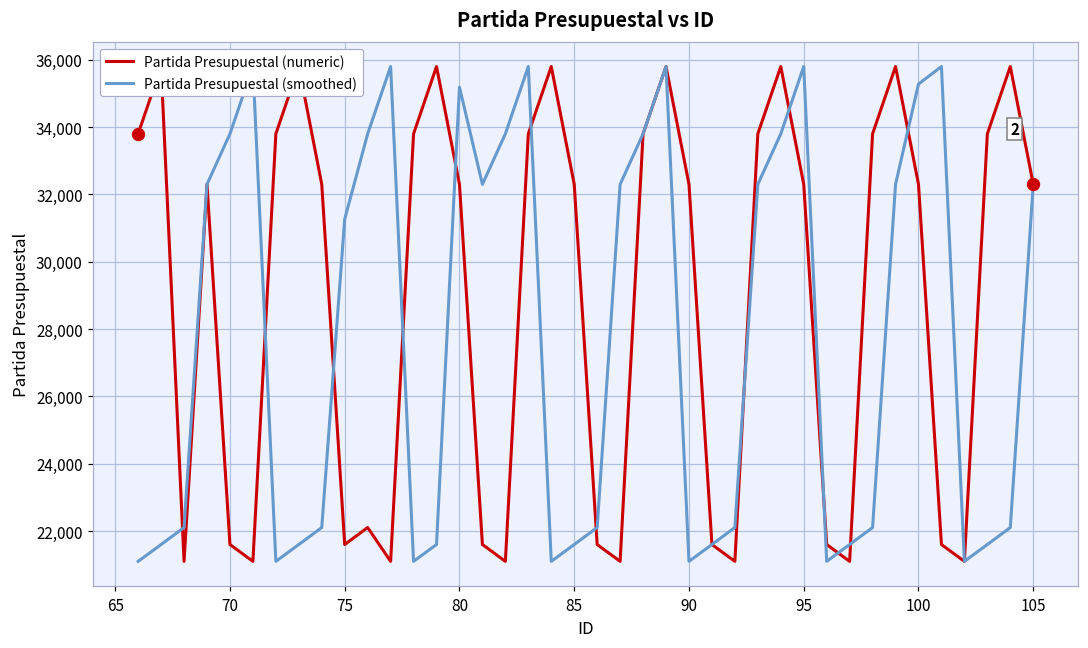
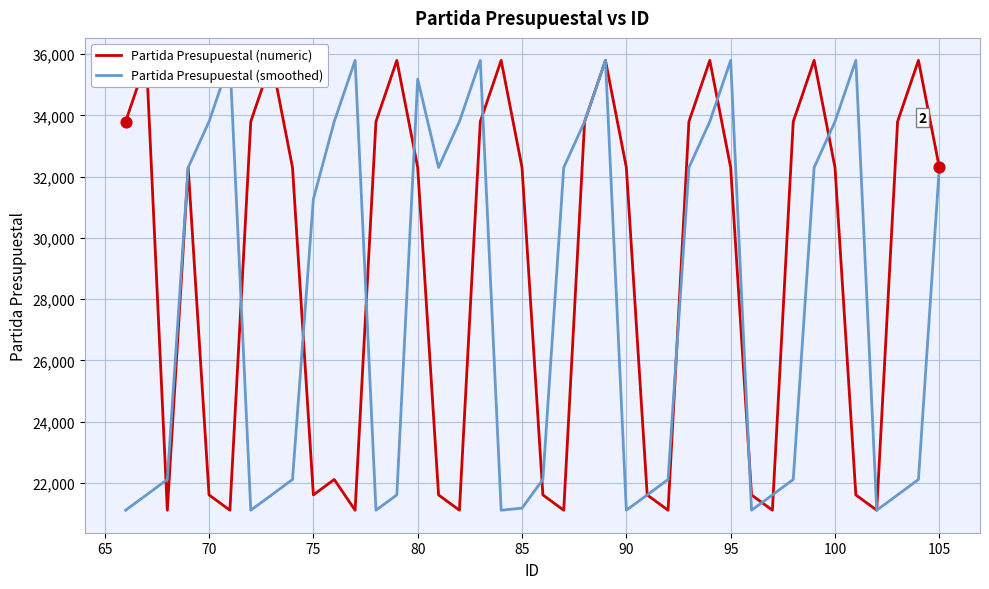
  {
    "Partida Presupuestal (smoothed)": {
      "70": "33,800",
      "75": "31,300",
      "80": "35,200",
-     "85": "21,600",
+     "85": "21,200",
      "90": "21,100",
      "95": "35,800",
-     "100": "35,300"
+     "100": "33,800"
    }
  }
